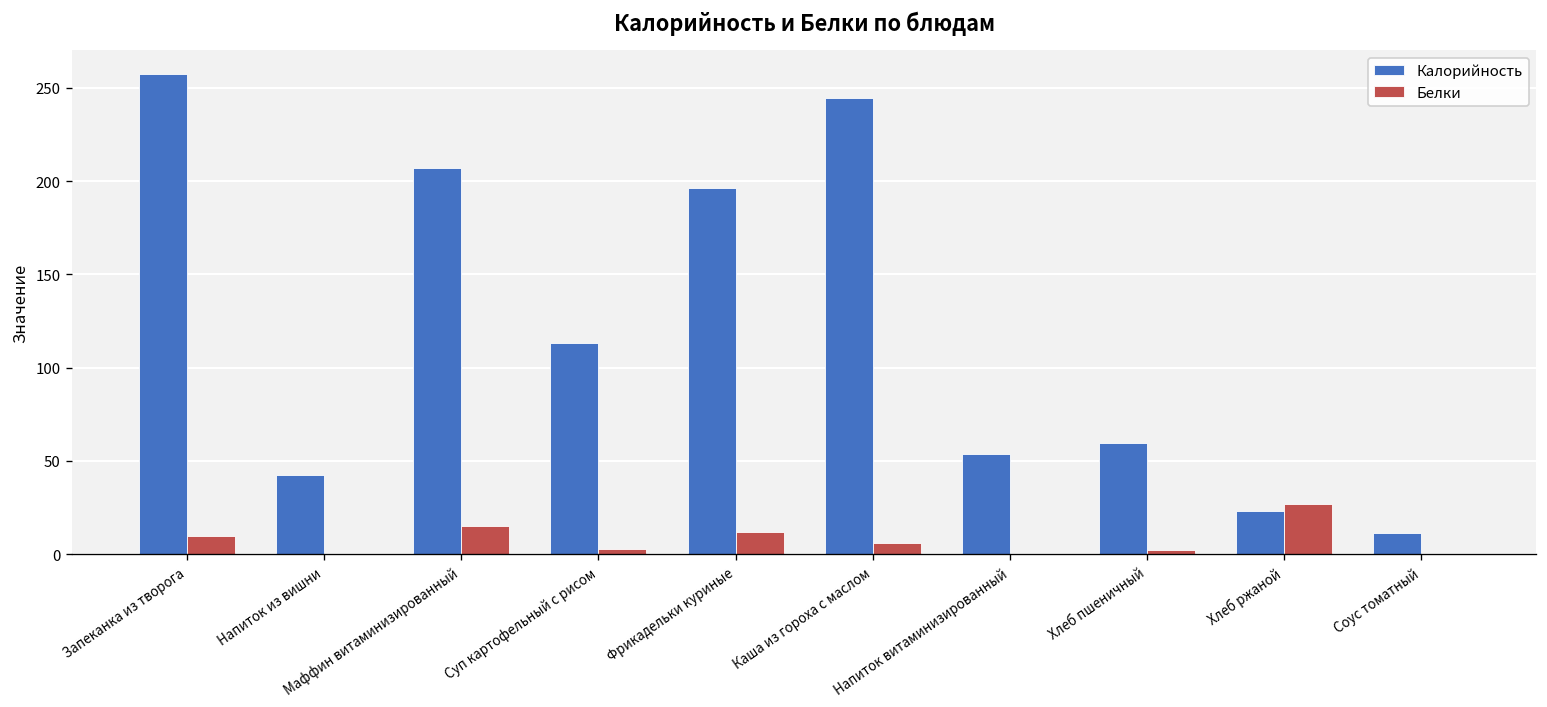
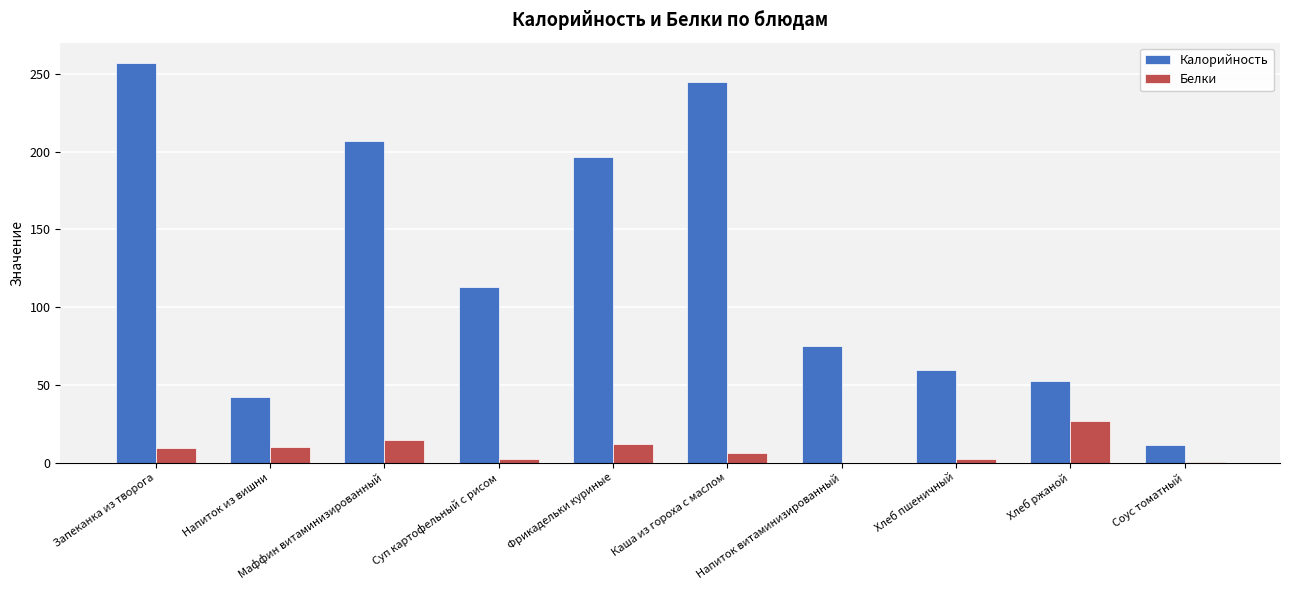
  {
    "Калорийность": {
      "Запеканка из творога": 257,
      "Напиток из вишни": 42,
      "Маффин витаминизированный": 207,
      "Суп картофельный с рисом": 113,
      "Фрикадельки куриные": 197,
      "Каша из гороха с маслом": 245,
-     "Напиток витаминизированный": 54,
+     "Напиток витаминизированный": 75,
      "Хлеб пшеничный": 60,
-     "Хлеб ржаной": 23,
+     "Хлеб ржаной": 52,
      "Соус томатный": 12
    },
    "Белки": {
      "Запеканка из творога": 10,
-     "Напиток из вишни": 0,
+     "Напиток из вишни": 10,
      "Маффин витаминизированный": 15,
      "Суп картофельный с рисом": 3,
      "Фрикадельки куриные": 12,
      "Каша из гороха с маслом": 6,
      "Напиток витаминизированный": 0,
      "Хлеб пшеничный": 2,
      "Хлеб ржаной": 27
    }
  }
